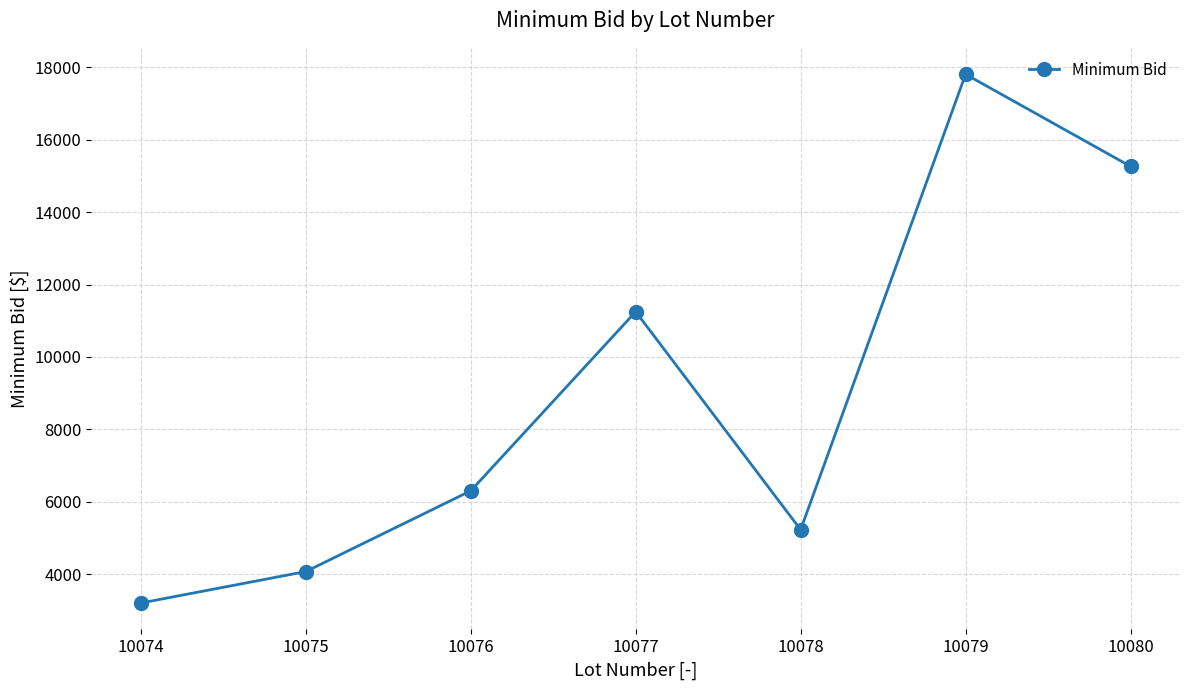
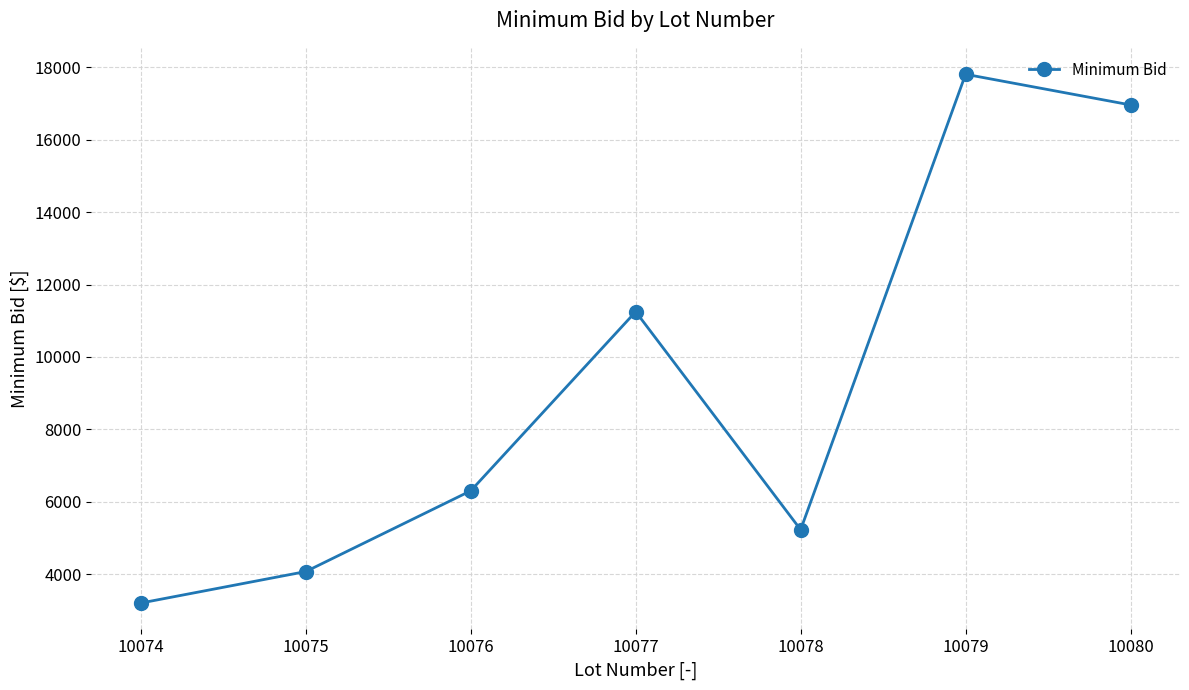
  {
    "10074": 3200,
    "10075": 4100,
    "10076": 6300,
    "10077": 11300,
    "10078": 5200,
    "10079": 17800,
-   "10080": 15300
+   "10080": 17000
  }
